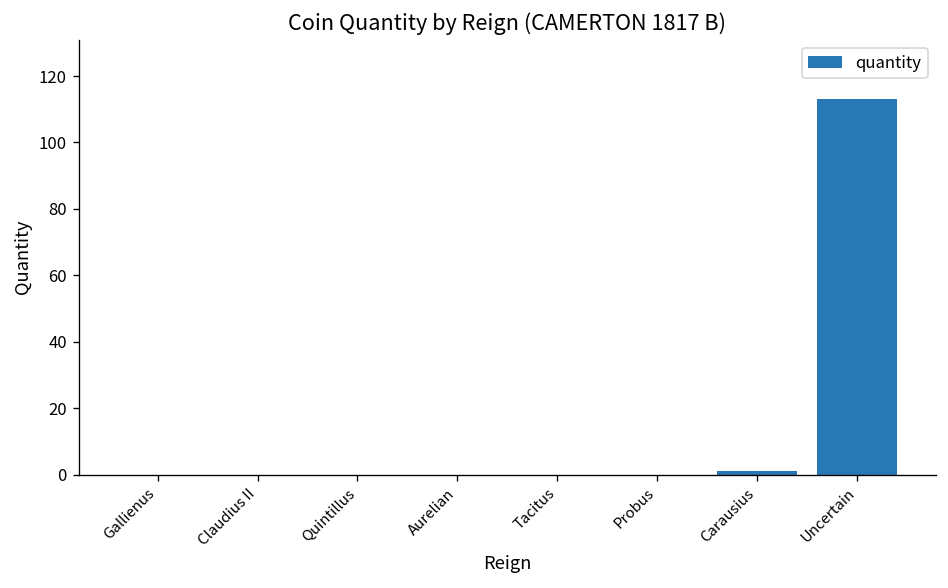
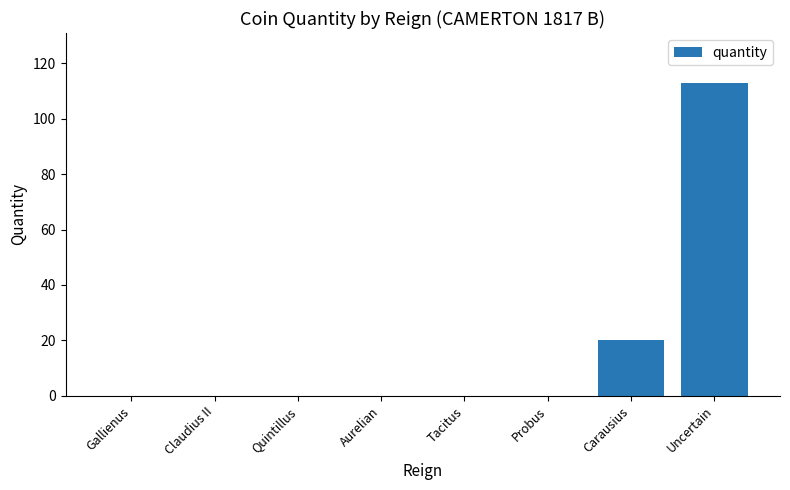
  {
    "Gallienus": 0,
    "Claudius II": 0,
    "Quintillus": 0,
    "Aurelian": 0,
    "Tacitus": 0,
    "Probus": 0,
-   "Carausius": 1,
+   "Carausius": 20,
    "Uncertain": 113
  }
